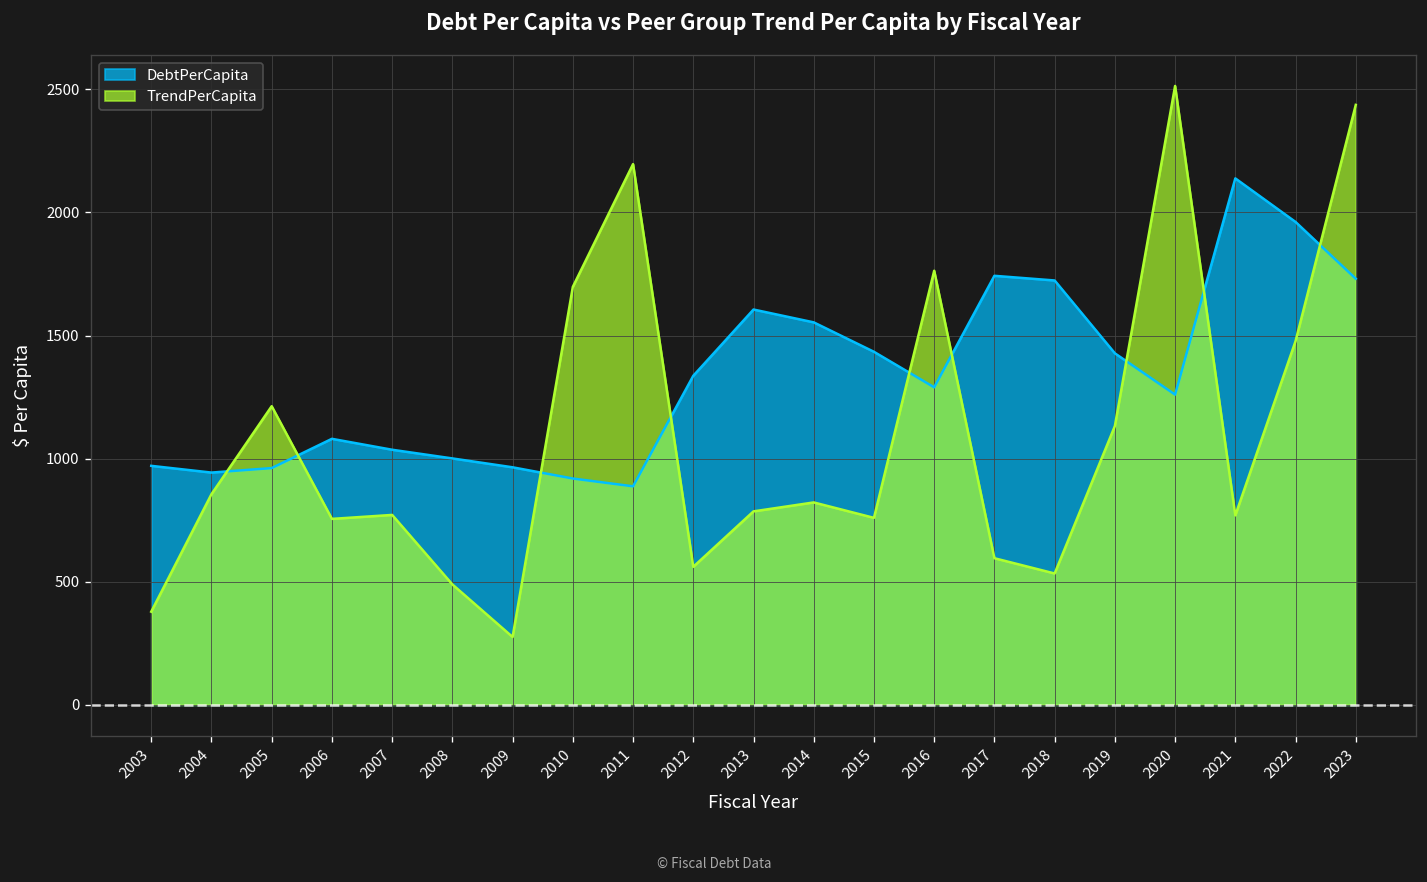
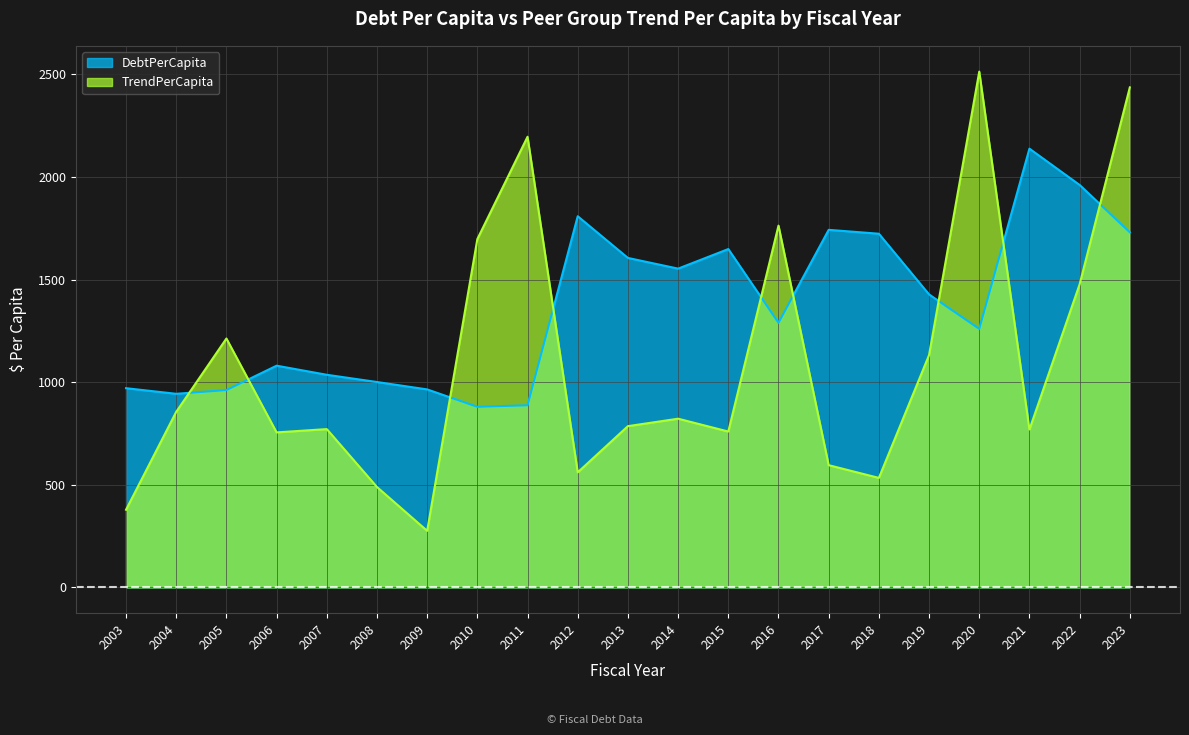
  {
    "DebtPerCapita": {
      "2003": 970,
      "2004": 940,
      "2005": 960,
      "2006": 1080,
      "2007": 1040,
      "2008": 1000,
      "2009": 960,
-     "2010": 920,
+     "2010": 880,
      "2011": 890,
-     "2012": 1340,
+     "2012": 1810,
      "2013": 1610,
      "2014": 1550,
-     "2015": 1430,
+     "2015": 1650,
      "2016": 1290,
      "2017": 1740,
      "2018": 1720,
      "2019": 1430,
      "2020": 1260,
      "2021": 2140,
      "2022": 1960,
      "2023": 1730
    },
    "TrendPerCapita": {
      "2003": 380,
      "2004": 860,
      "2005": 1210,
      "2006": 760,
      "2007": 770,
      "2008": 490,
      "2009": 280,
      "2010": 1700,
      "2011": 2200,
      "2012": 560,
      "2013": 790,
      "2014": 820,
      "2015": 760,
      "2016": 1760,
      "2017": 600,
      "2018": 530,
      "2019": 1130,
      "2020": 2510,
      "2021": 770,
      "2022": 1480,
      "2023": 2440
    }
  }
